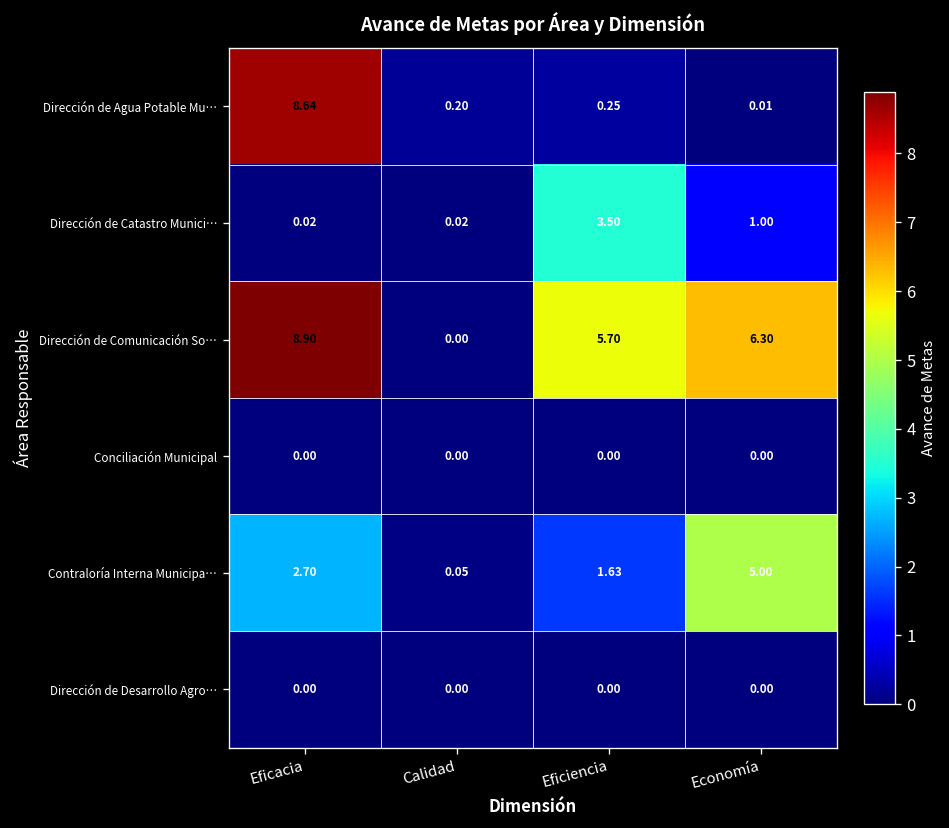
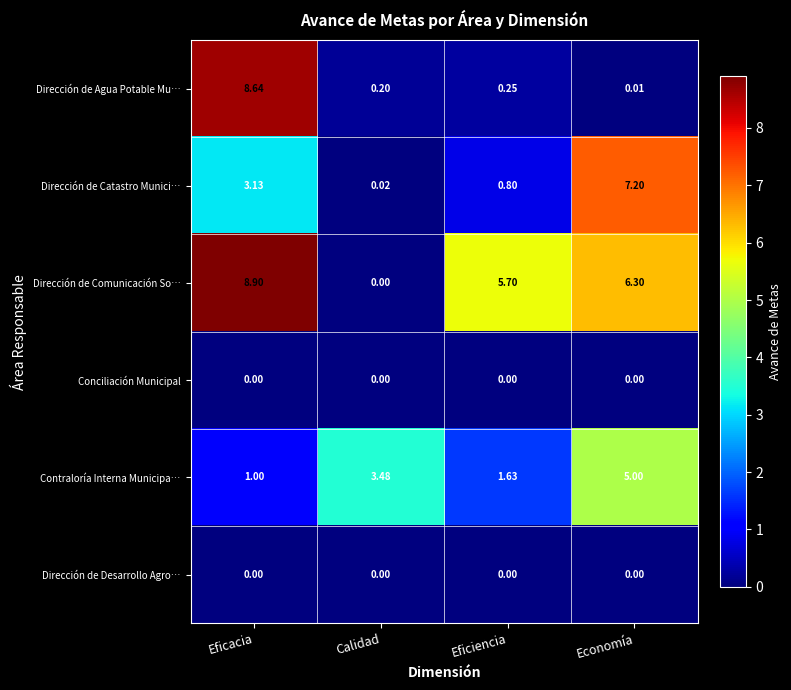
  {
    "Dirección de Agua Potable Mu…": {
      "Eficacia": 8.64,
      "Calidad": 0.20,
      "Eficiencia": 0.25,
      "Economía": 0.01
    },
    "Dirección de Catastro Munici…": {
-     "Eficacia": 0.02,
+     "Eficacia": 3.13,
      "Calidad": 0.02,
-     "Eficiencia": 3.50,
-     "Economía": 1.00
+     "Eficiencia": 0.80,
+     "Economía": 7.20
    },
    "Dirección de Comunicación So…": {
      "Eficacia": 8.90,
      "Calidad": 0.00,
      "Eficiencia": 5.70,
      "Economía": 6.30
    },
    "Conciliación Municipal": {
      "Eficacia": 0.00,
      "Calidad": 0.00,
      "Eficiencia": 0.00,
      "Economía": 0.00
    },
    "Contraloría Interna Municipa…": {
-     "Eficacia": 2.70,
-     "Calidad": 0.05,
+     "Eficacia": 1.00,
+     "Calidad": 3.48,
      "Eficiencia": 1.63,
      "Economía": 5.00
    },
    "Dirección de Desarrollo Agro…": {
      "Eficacia": 0.00,
      "Calidad": 0.00,
      "Eficiencia": 0.00,
      "Economía": 0.00
    }
  }
